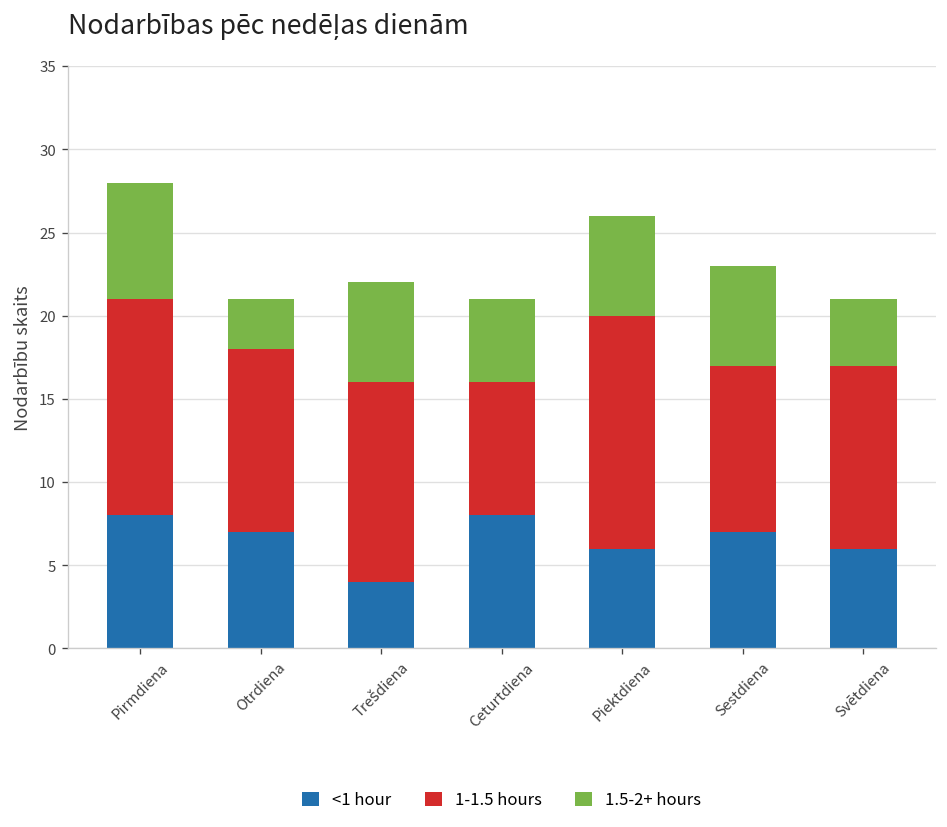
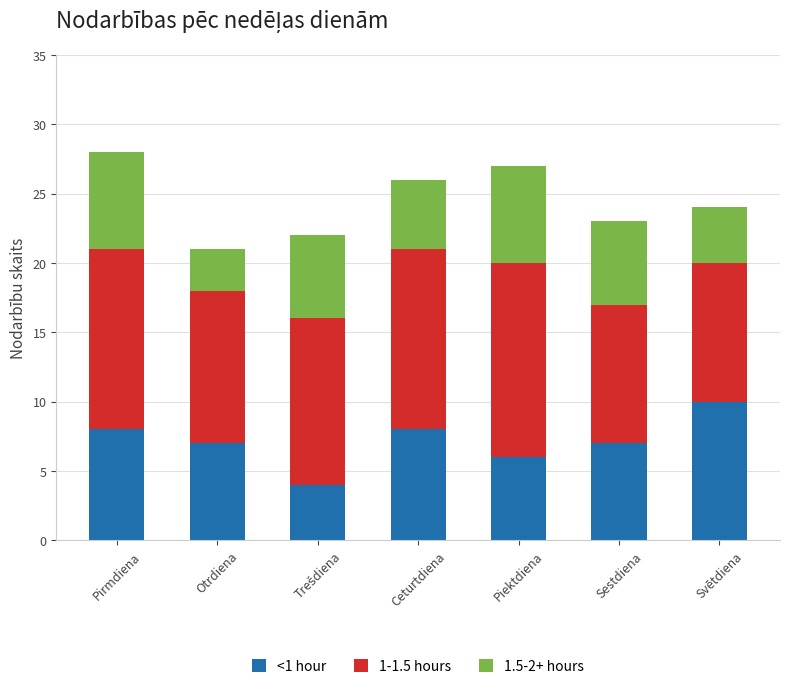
  {
    "<1 hour": {
      "Pirmdiena": 8,
      "Otrdiena": 7,
      "Trešdiena": 4,
      "Ceturtdiena": 8,
      "Piektdiena": 6,
      "Sestdiena": 7,
-     "Svētdiena": 6
+     "Svētdiena": 10
    },
    "1-1.5 hours": {
      "Pirmdiena": 13,
      "Otrdiena": 11,
      "Trešdiena": 12,
-     "Ceturtdiena": 8,
+     "Ceturtdiena": 13,
      "Piektdiena": 14,
      "Sestdiena": 10,
-     "Svētdiena": 11
+     "Svētdiena": 10
    },
    "1.5-2+ hours": {
      "Pirmdiena": 7,
      "Otrdiena": 3,
      "Trešdiena": 6,
      "Ceturtdiena": 5,
-     "Piektdiena": 6,
+     "Piektdiena": 7,
      "Sestdiena": 6,
      "Svētdiena": 4
    }
  }
